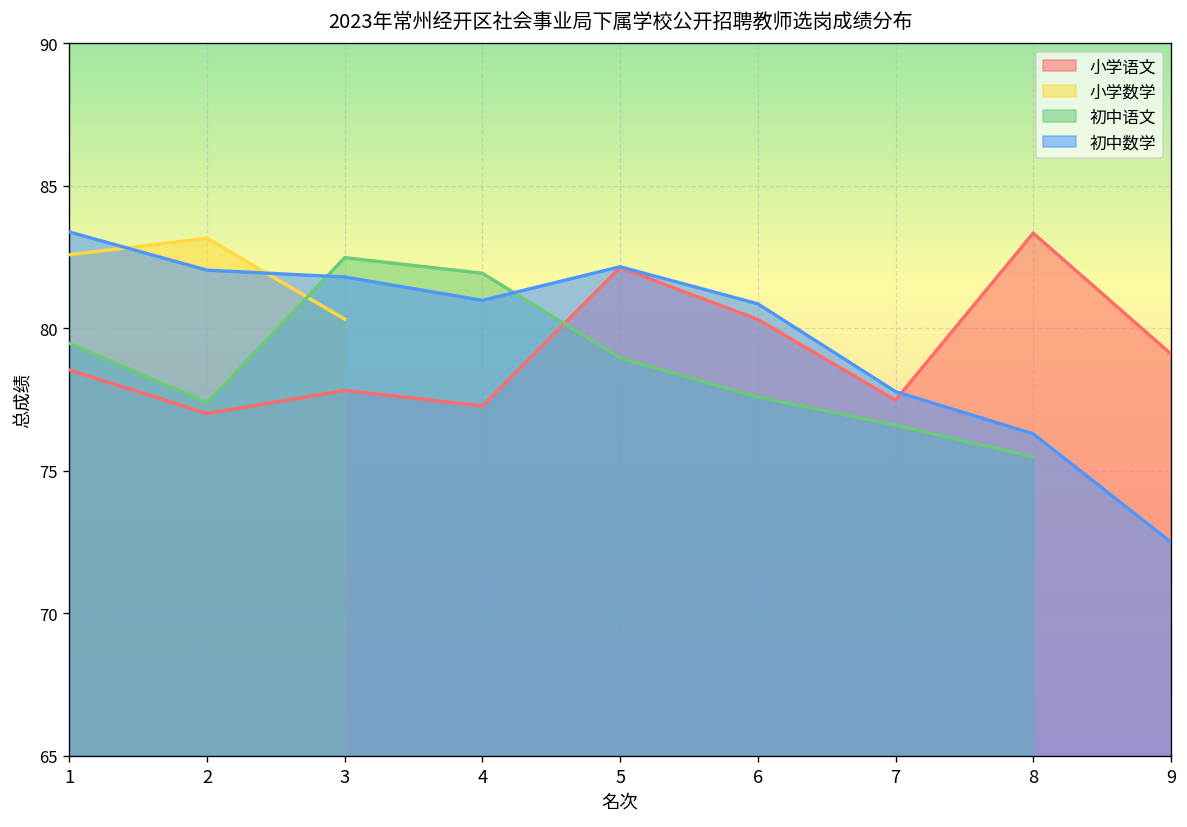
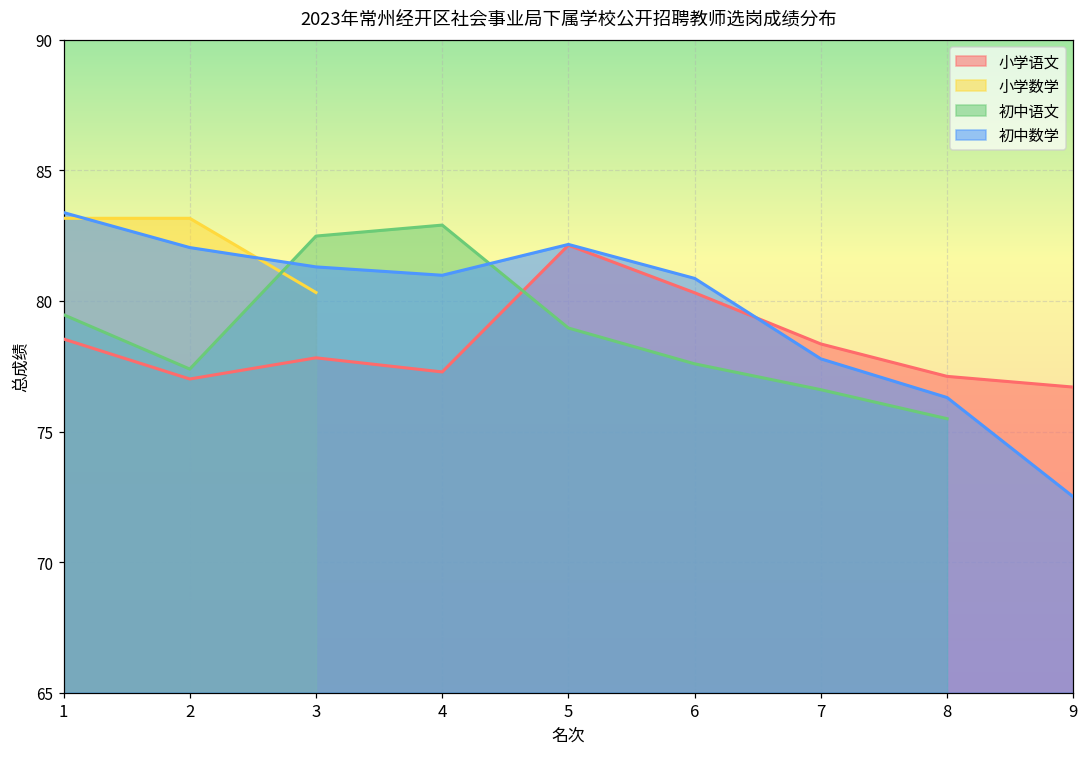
  {
    "小学语文": {
      "1": 78.5,
      "2": 77.0,
      "3": 77.8,
      "4": 77.3,
      "6": 80.3,
-     "7": 77.5,
-     "8": 83.3,
-     "9": 79.1
+     "7": 78.4,
+     "8": 77.1,
+     "9": 76.7
    },
    "小学数学": {
-     "1": 82.6,
+     "1": 83.2,
      "2": 83.2,
      "3": 80.3
    },
    "初中语文": {
      "1": 79.5,
      "2": 77.4,
      "3": 82.5,
-     "4": 81.9,
+     "4": 82.9,
      "5": 79.0,
      "6": 77.6,
      "7": 76.6,
      "8": 75.5
    },
    "初中数学": {
      "1": 83.4,
      "2": 82.0,
-     "3": 81.8,
+     "3": 81.3,
      "4": 81.0,
      "6": 80.9,
      "7": 77.8,
      "8": 76.3,
      "9": 72.5
    }
  }
